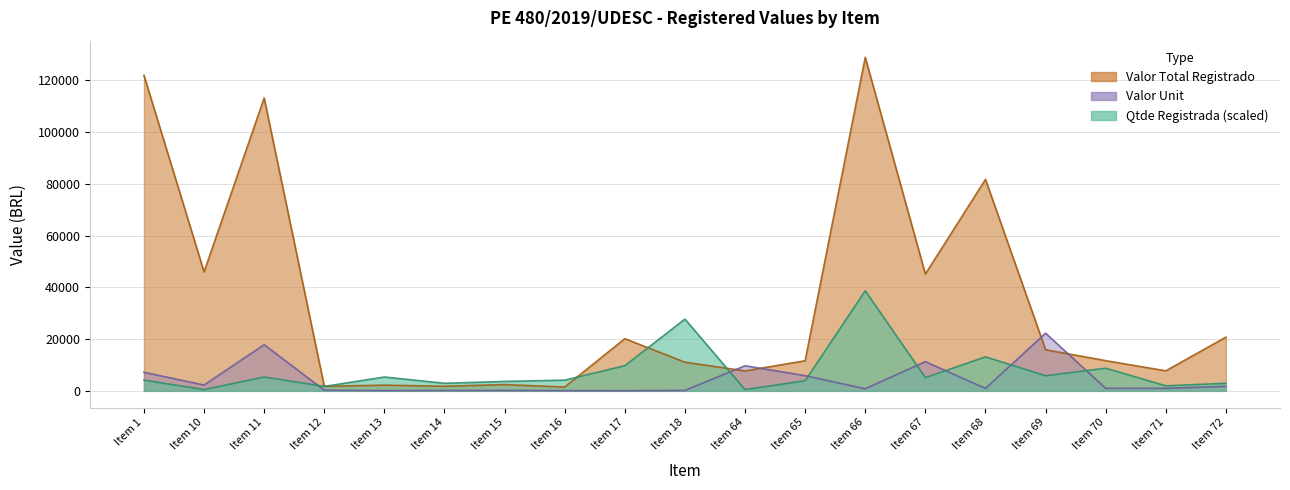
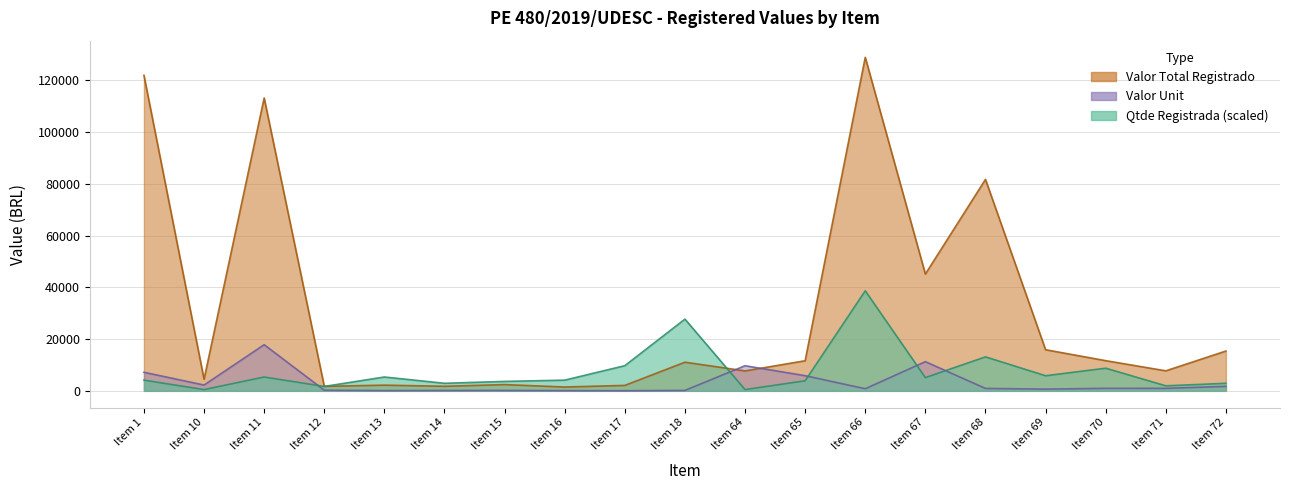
  {
    "Valor Total Registrado": {
      "Item 1": 122000,
-     "Item 10": 46000,
+     "Item 10": 4000,
      "Item 11": 113000,
      "Item 13": 2000,
      "Item 14": 2000,
      "Item 15": 2000,
      "Item 16": 1000,
-     "Item 17": 20000,
+     "Item 17": 2000,
      "Item 18": 11000,
      "Item 64": 8000,
      "Item 65": 12000,
      "Item 66": 129000,
      "Item 67": 45000,
      "Item 68": 82000,
      "Item 69": 16000,
      "Item 70": 12000,
      "Item 71": 8000,
-     "Item 72": 21000
+     "Item 72": 15000
    },
    "Valor Unit": {
      "Item 1": 7000,
      "Item 10": 2000,
      "Item 11": 18000,
      "Item 12": 0,
      "Item 13": 0,
      "Item 14": 0,
      "Item 15": 0,
      "Item 16": 0,
      "Item 17": 0,
      "Item 18": 0,
      "Item 64": 10000,
      "Item 65": 6000,
      "Item 66": 1000,
      "Item 67": 11000,
      "Item 68": 1000,
-     "Item 69": 22000,
+     "Item 69": 1000,
      "Item 70": 1000,
      "Item 72": 2000
    },
    "Qtde Registrada (scaled)": {
      "Item 1": 4000,
      "Item 10": 0,
      "Item 11": 5000,
      "Item 13": 5000,
      "Item 14": 3000,
      "Item 15": 4000,
      "Item 16": 4000,
      "Item 17": 10000,
      "Item 18": 28000,
      "Item 64": 0,
      "Item 65": 4000,
      "Item 66": 39000,
      "Item 67": 5000,
      "Item 68": 13000,
      "Item 69": 6000,
      "Item 70": 9000,
      "Item 72": 3000
    }
  }
